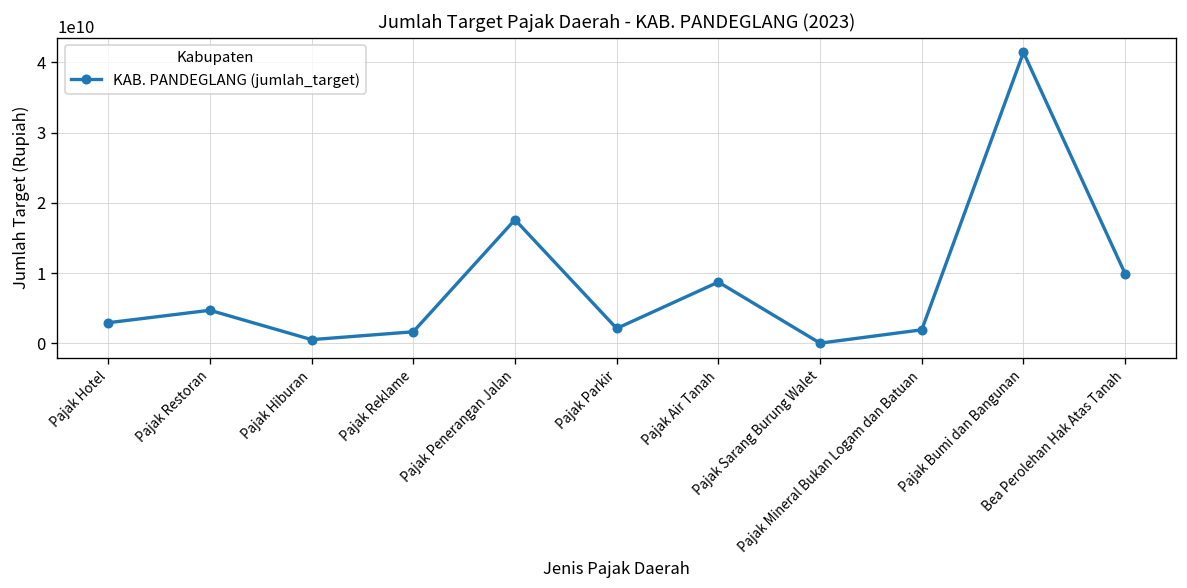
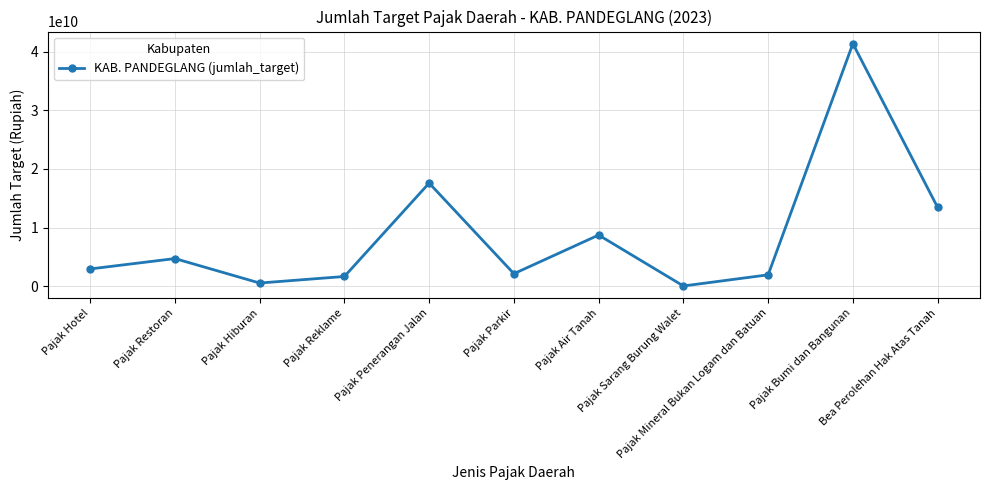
  {
    "Pajak Hotel": 3000000000,
    "Pajak Restoran": 5000000000,
    "Pajak Hiburan": 1000000000,
    "Pajak Reklame": 2000000000,
    "Pajak Penerangan Jalan": 18000000000,
    "Pajak Parkir": 2000000000,
    "Pajak Air Tanah": 9000000000,
    "Pajak Sarang Burung Walet": 0,
    "Pajak Mineral Bukan Logam dan Batuan": 2000000000,
    "Pajak Bumi dan Bangunan": 41000000000,
-   "Bea Perolehan Hak Atas Tanah": 10000000000
+   "Bea Perolehan Hak Atas Tanah": 13000000000
  }
